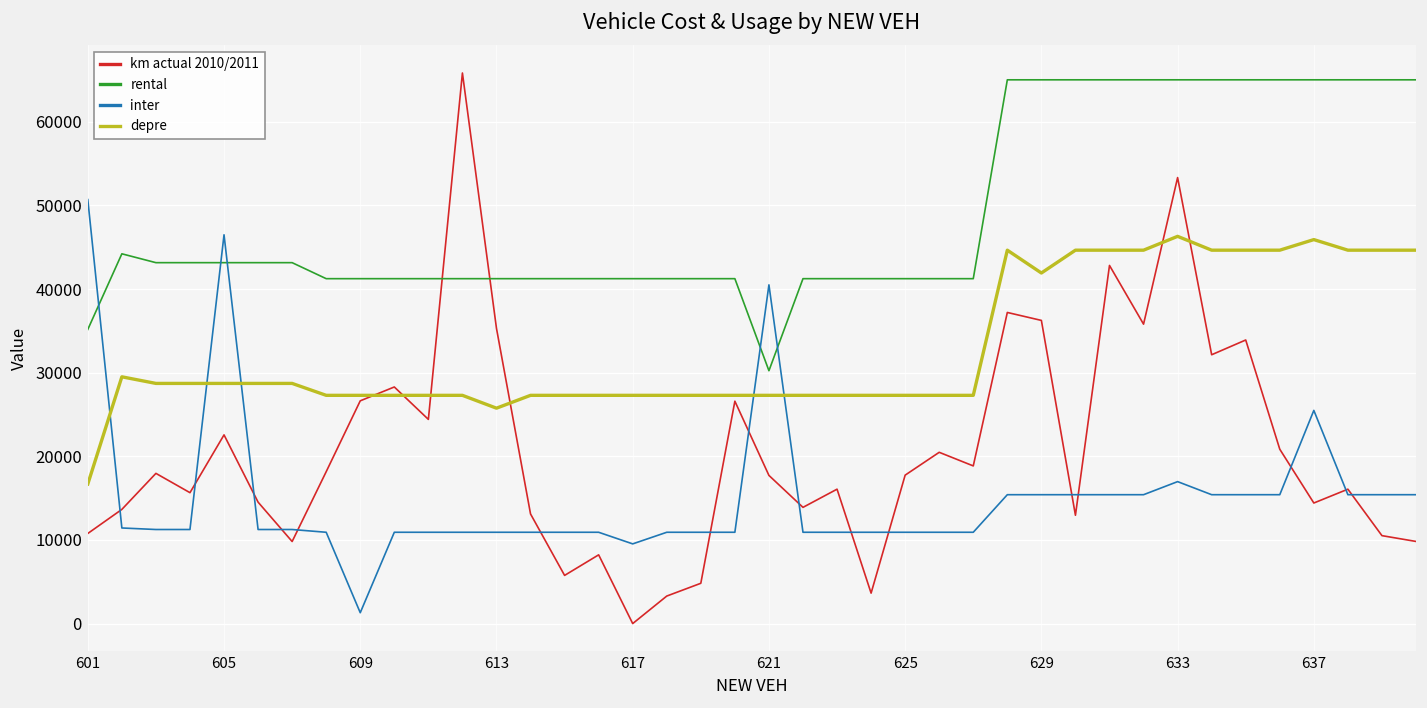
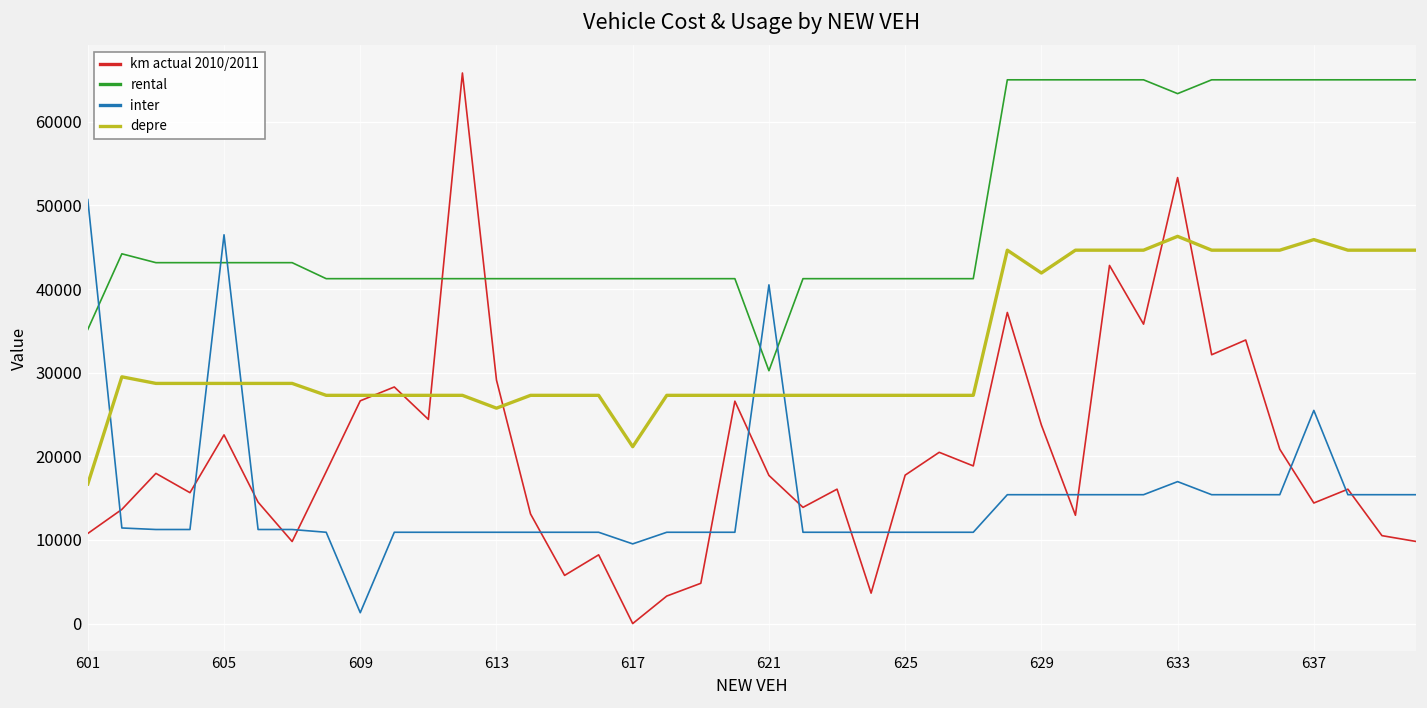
  {
    "km actual 2010/2011": {
      "601": 11000,
      "605": 23000,
      "609": 27000,
-     "613": 35000,
+     "613": 29000,
      "617": 0,
      "621": 18000,
      "625": 18000,
-     "629": 36000,
+     "629": 24000,
      "633": 53000,
      "637": 14000
    },
    "rental": {
      "601": 35000,
      "605": 43000,
      "609": 41000,
      "613": 41000,
      "617": 41000,
      "621": 30000,
      "625": 41000,
      "629": 65000,
-     "633": 65000,
+     "633": 63000,
      "637": 65000
    },
    "inter": {
      "601": 51000,
      "605": 46000,
      "609": 1000,
      "613": 11000,
      "617": 10000,
      "621": 41000,
      "625": 11000,
      "629": 15000,
      "633": 17000,
      "637": 25000
    },
    "depre": {
      "601": 17000,
      "605": 29000,
      "609": 27000,
      "613": 26000,
-     "617": 27000,
+     "617": 21000,
      "621": 27000,
      "625": 27000,
      "629": 42000,
      "633": 46000,
      "637": 46000
    }
  }
